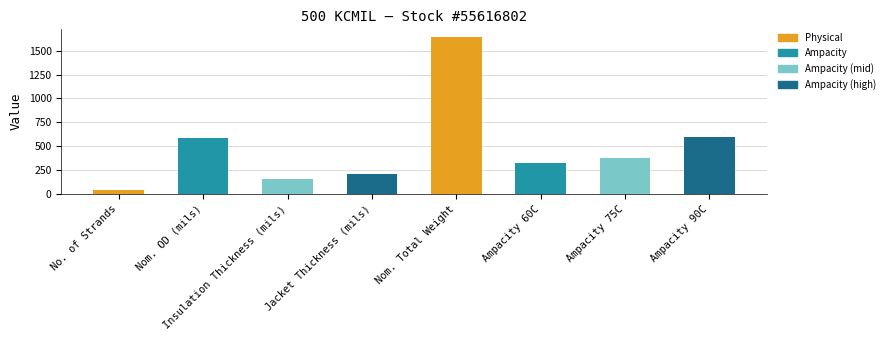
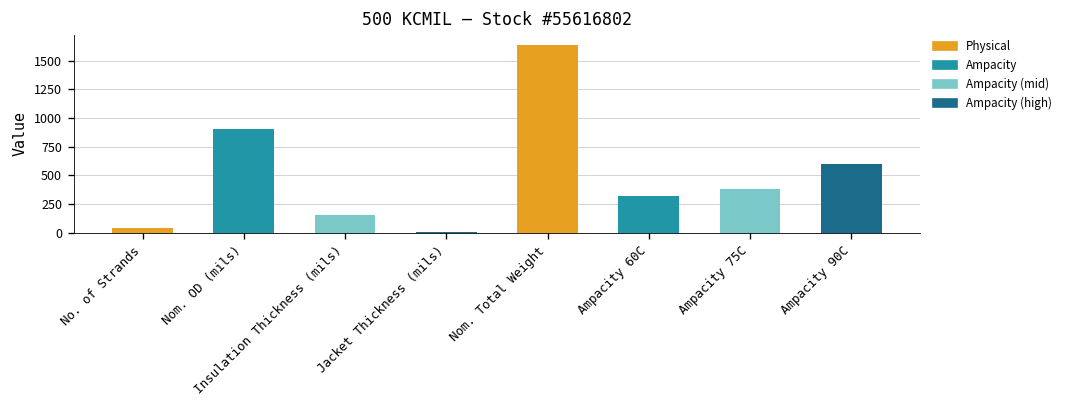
  {
    "No. of Strands": 0,
-   "Nom. OD (mils)": 600,
+   "Nom. OD (mils)": 900,
    "Insulation Thickness (mils)": 200,
-   "Jacket Thickness (mils)": 200,
+   "Jacket Thickness (mils)": 0,
    "Nom. Total Weight": 1600,
    "Ampacity 60C": 300,
    "Ampacity 75C": 400,
    "Ampacity 90C": 600
  }
